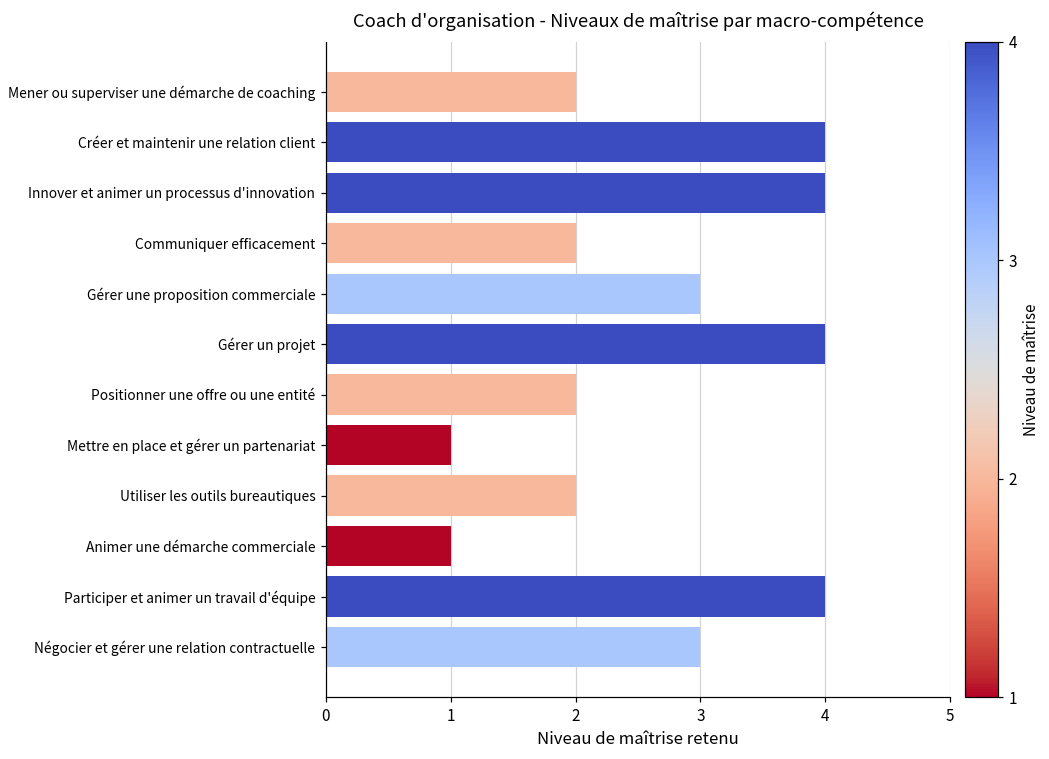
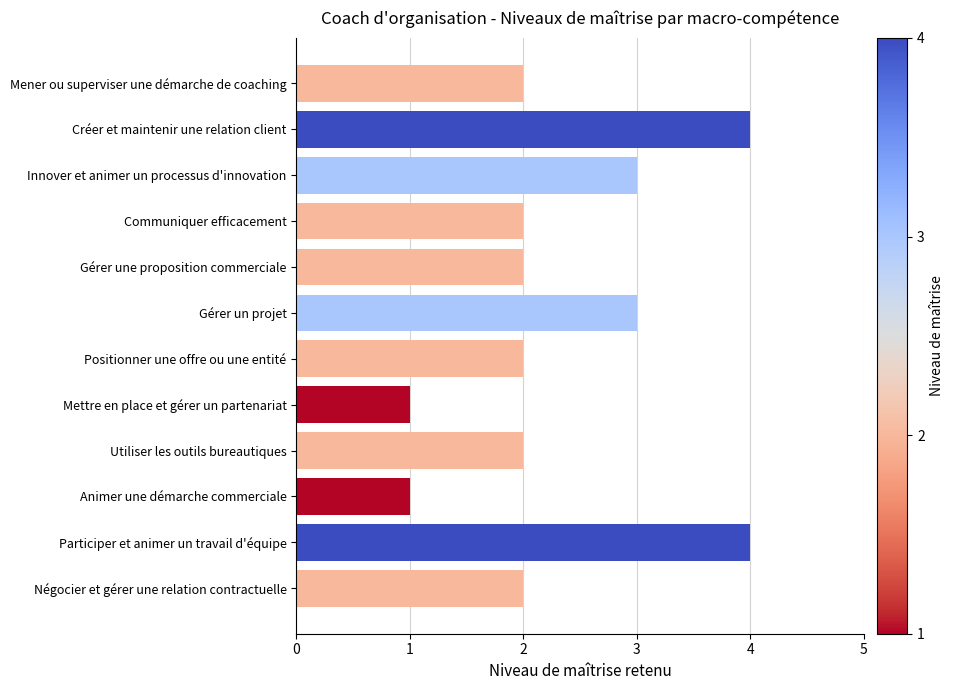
  {
    "Mener ou superviser une démarche de coaching": 2,
    "Créer et maintenir une relation client": 4,
-   "Innover et animer un processus d'innovation": 4,
+   "Innover et animer un processus d'innovation": 3,
    "Communiquer efficacement": 2,
-   "Gérer une proposition commerciale": 3,
-   "Gérer un projet": 4,
+   "Gérer une proposition commerciale": 2,
+   "Gérer un projet": 3,
    "Positionner une offre ou une entité": 2,
    "Mettre en place et gérer un partenariat": 1,
    "Utiliser les outils bureautiques": 2,
    "Animer une démarche commerciale": 1,
    "Participer et animer un travail d'équipe": 4,
-   "Négocier et gérer une relation contractuelle": 3
+   "Négocier et gérer une relation contractuelle": 2
  }
